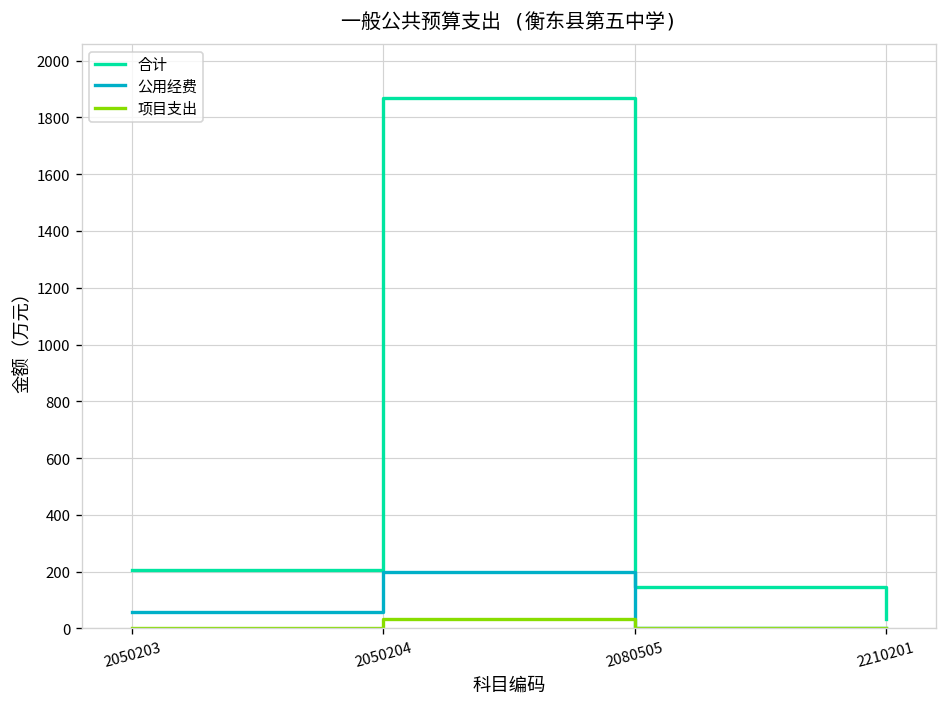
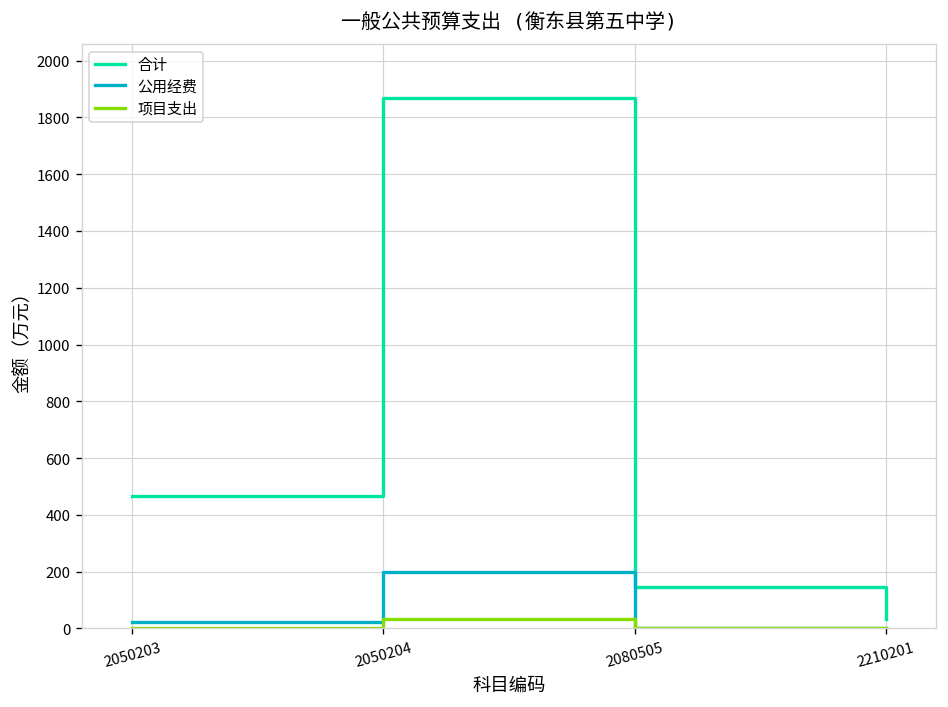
  {
    "合计": {
-     "2050203": 210,
+     "2050203": 470,
      "2050204": 1870,
      "2080505": 150,
      "2210201": 30
    },
    "公用经费": {
-     "2050203": 60,
+     "2050203": 20,
      "2050204": 200
    },
    "项目支出": {
      "2050203": 0,
      "2050204": 30
    }
  }
